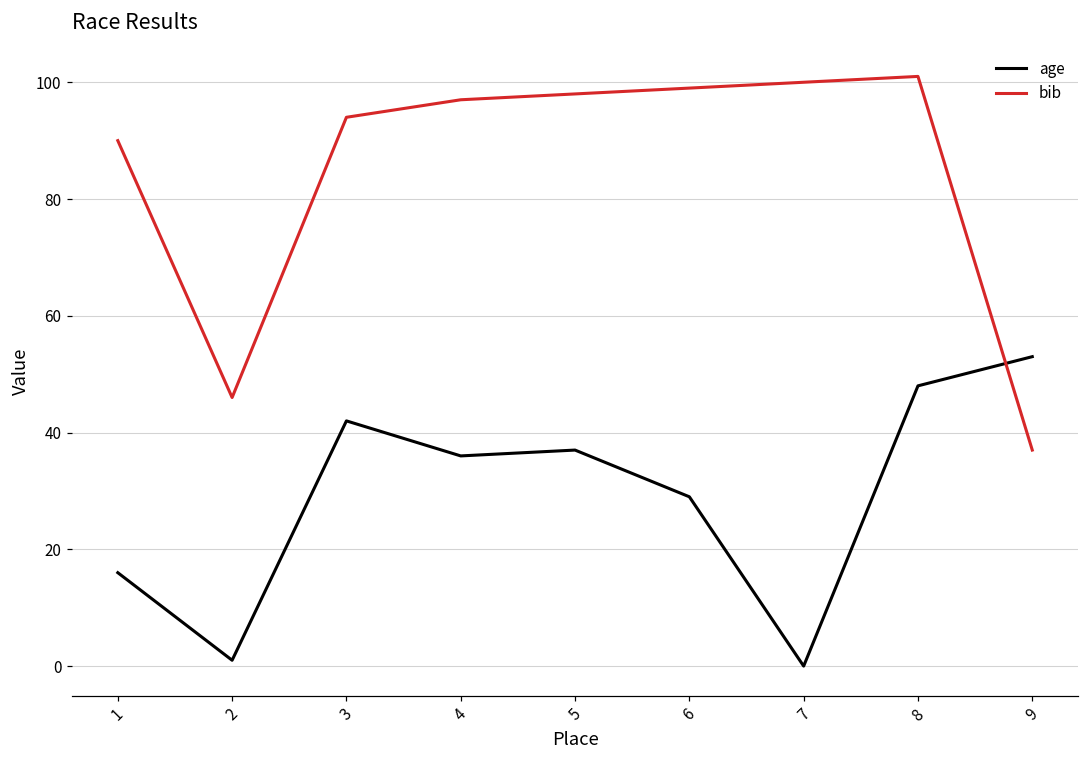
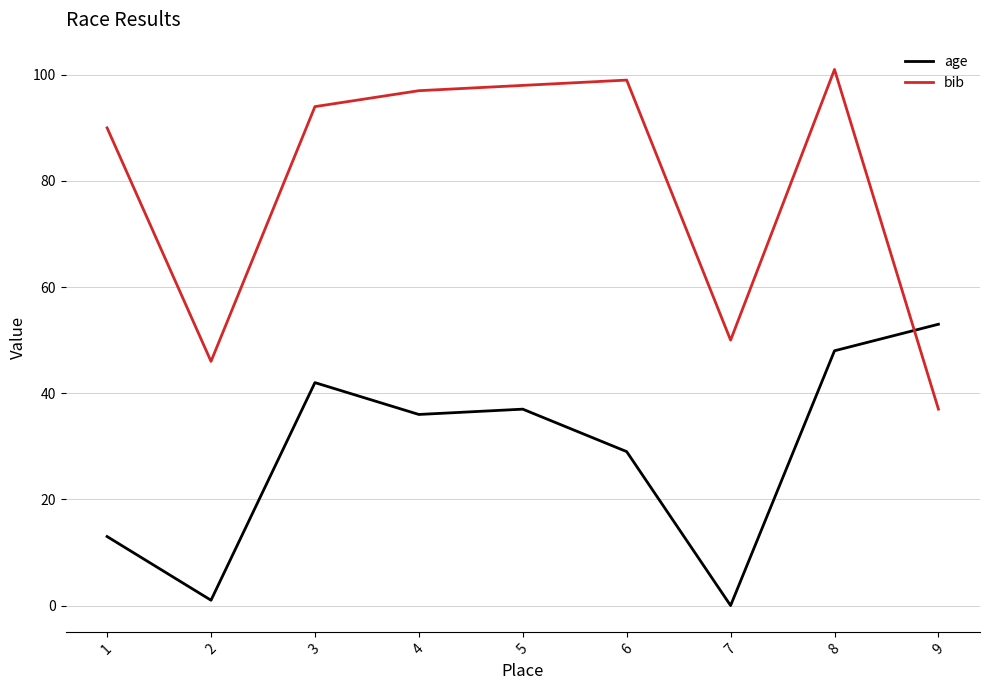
  {
    "age": {
-     "1": 16,
+     "1": 13,
      "2": 1,
      "3": 42,
      "4": 36,
      "5": 37,
      "6": 29,
      "7": 0,
      "8": 48,
      "9": 53
    },
    "bib": {
      "1": 90,
      "2": 46,
      "3": 94,
      "4": 97,
      "5": 98,
      "6": 99,
-     "7": 100,
+     "7": 50,
      "8": 101,
      "9": 37
    }
  }
